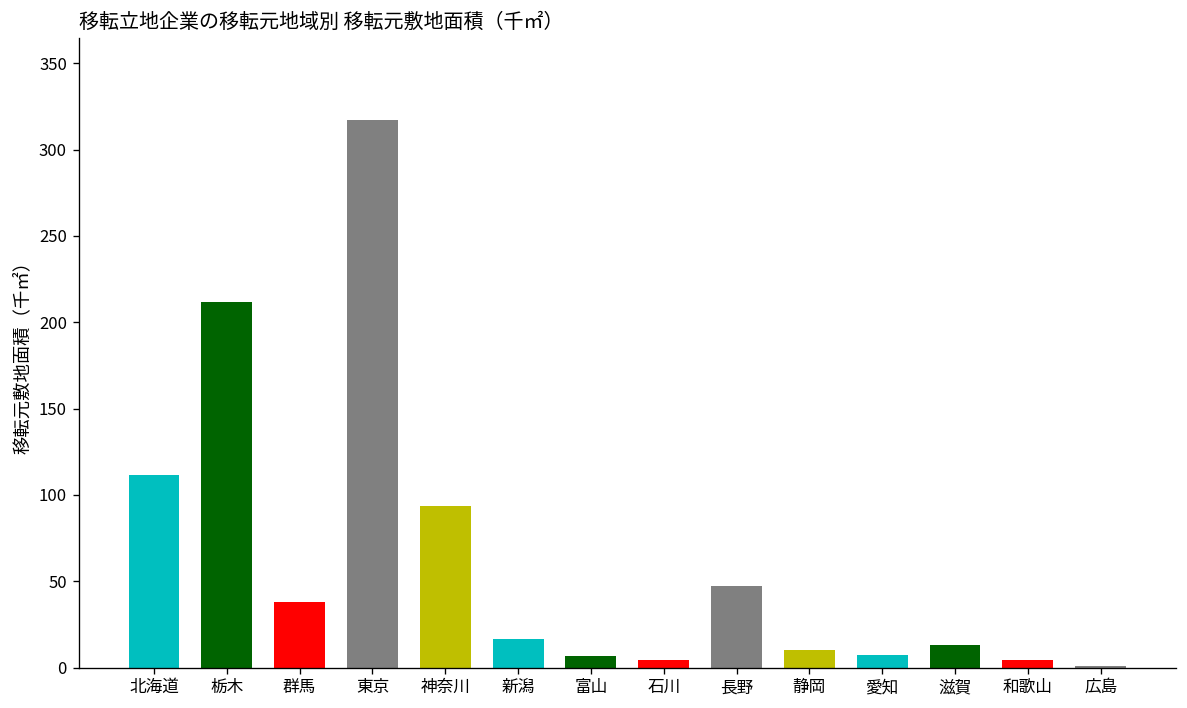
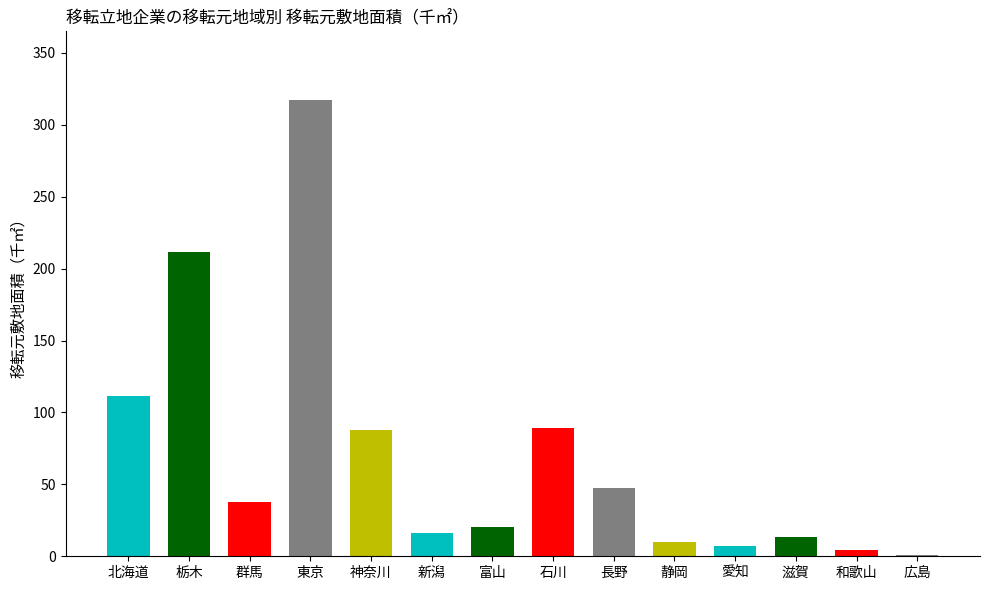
  {
    "北海道": 112,
    "栃木": 212,
    "群馬": 38,
    "東京": 317,
-   "神奈川": 94,
+   "神奈川": 88,
    "新潟": 17,
-   "富山": 7,
-   "石川": 4,
+   "富山": 21,
+   "石川": 89,
    "長野": 47,
    "静岡": 10,
    "愛知": 7,
    "滋賀": 13,
    "和歌山": 5
  }
